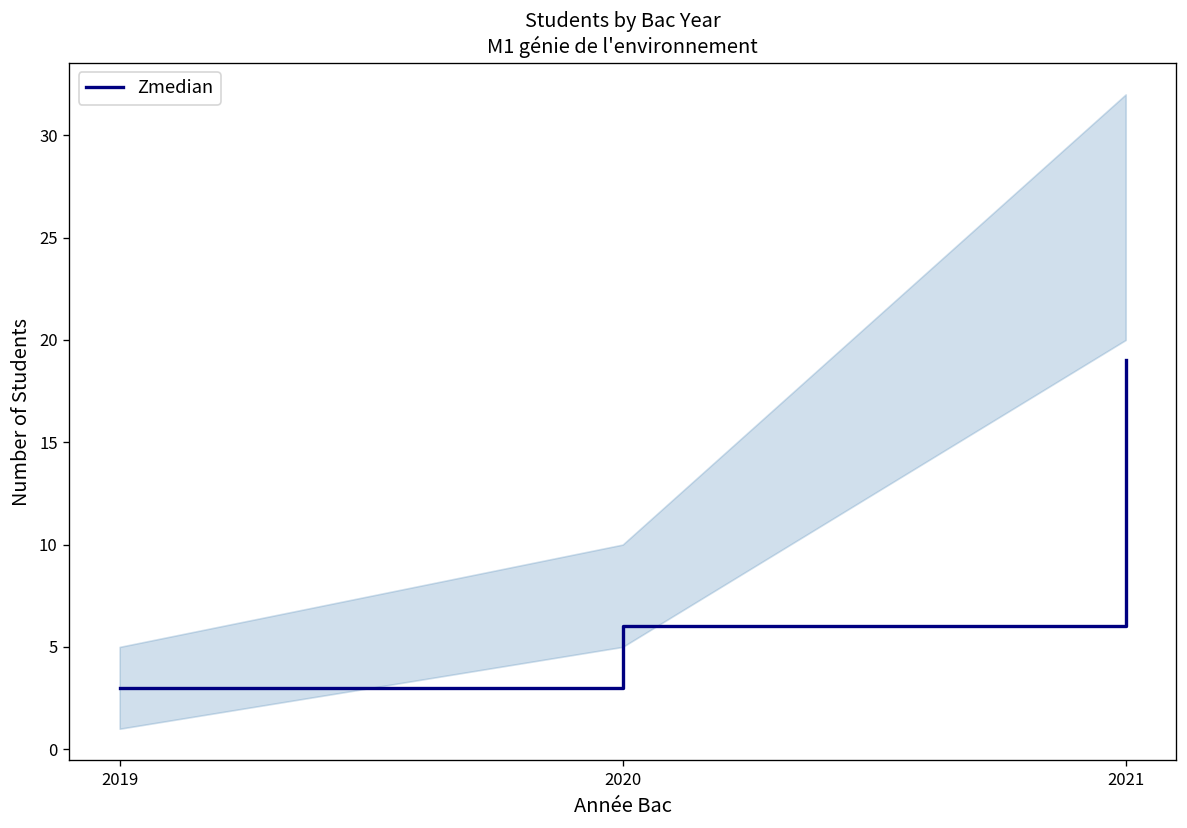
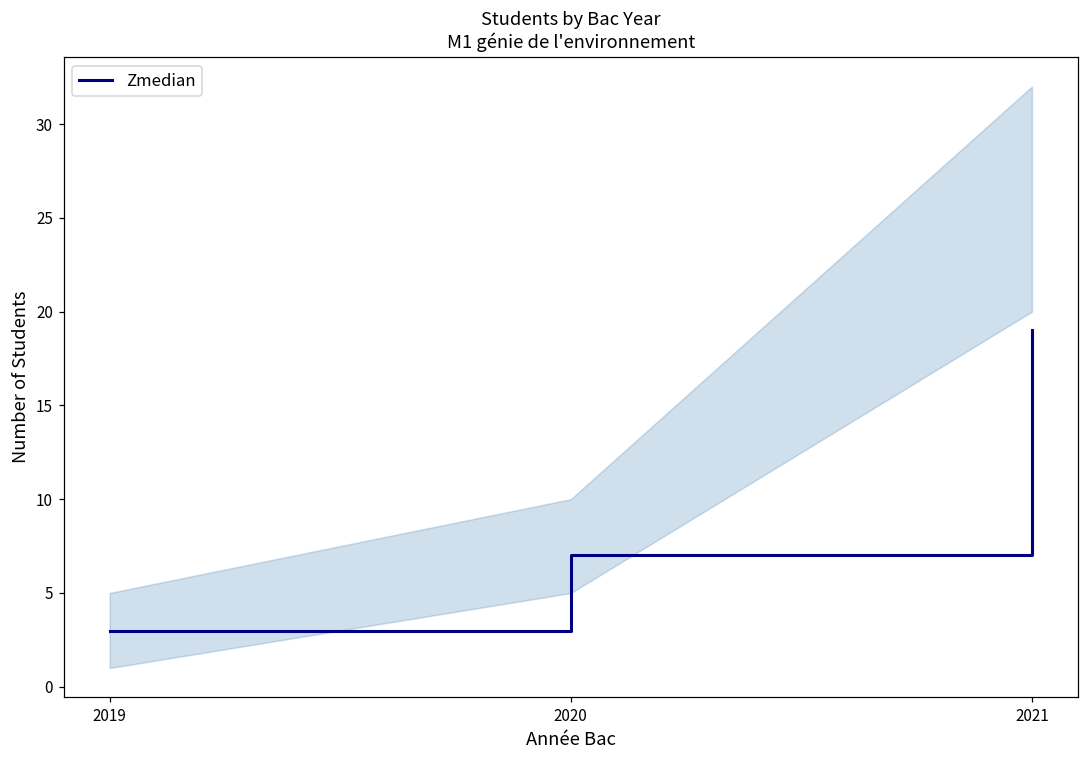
  {
    "Zmedian": {
      "2019": 3,
-     "2020": 6,
+     "2020": 7,
      "2021": 19
    }
  }
